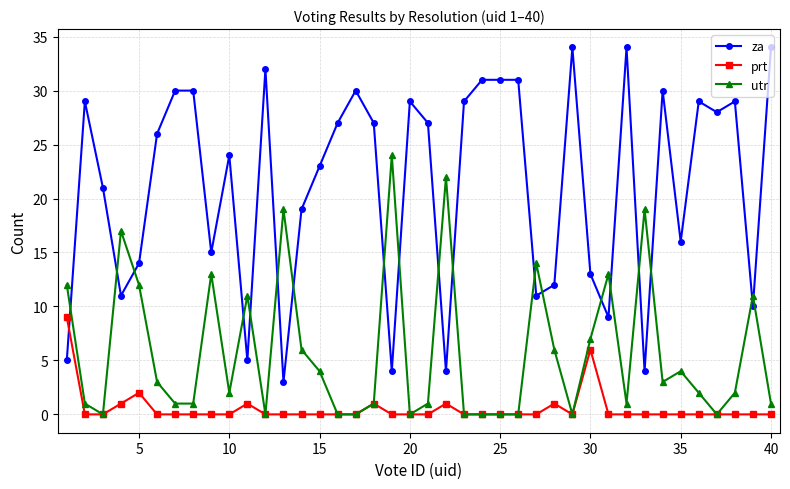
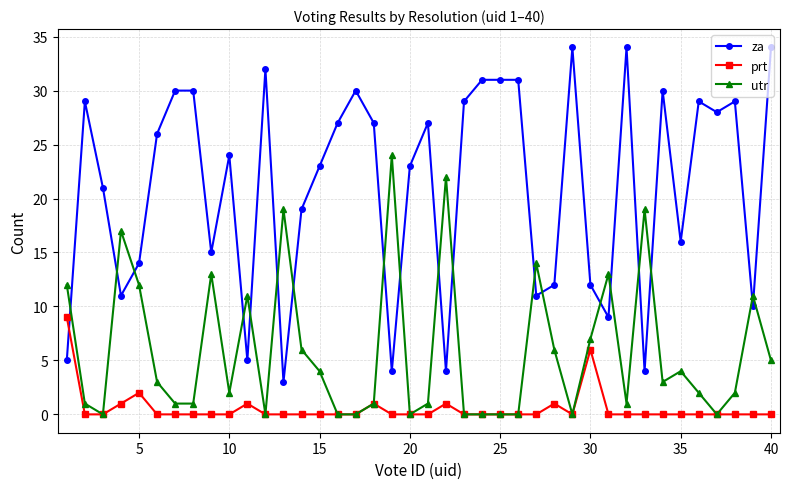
  {
    "za": {
      "5": 14,
      "10": 24,
      "15": 23,
-     "20": 29,
+     "20": 23,
      "25": 31,
-     "30": 13,
+     "30": 12,
      "35": 16
    },
    "prt": {
      "5": 2,
      "10": 0,
      "15": 0,
      "30": 6,
      "35": 0,
      "40": 0
    },
    "utr": {
      "5": 12,
      "10": 2,
      "15": 4,
      "30": 7,
      "35": 4,
-     "40": 1
+     "40": 5
    }
  }
